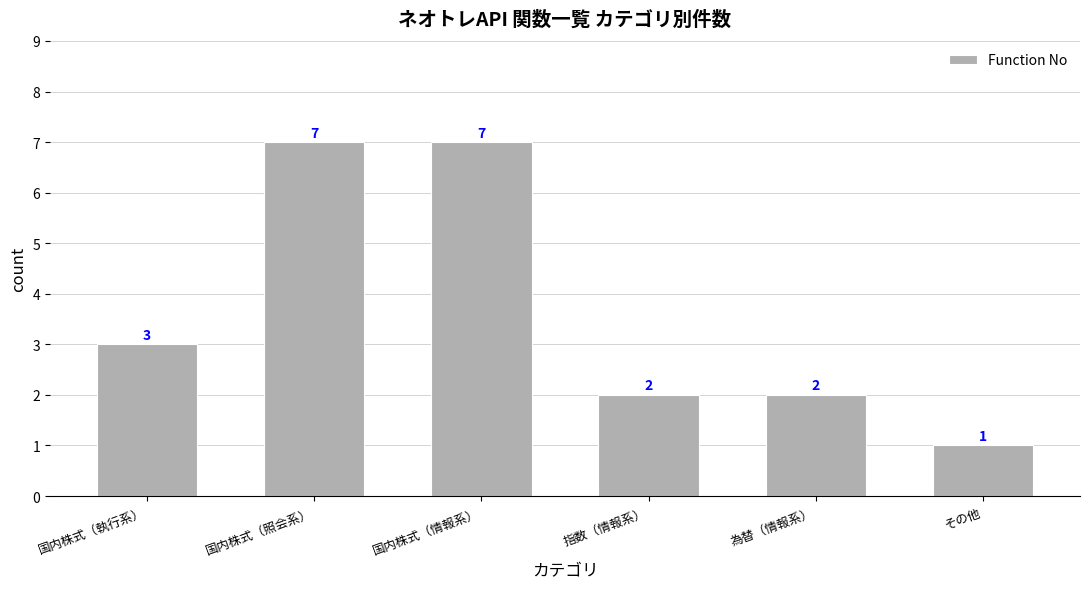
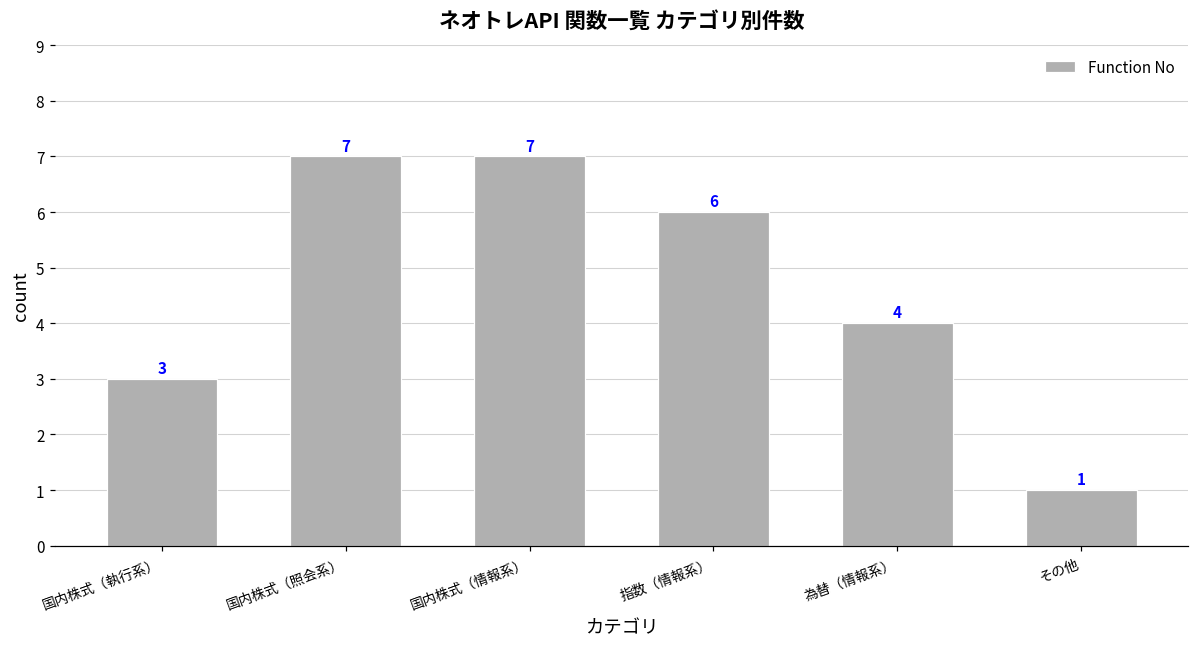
  {
    "国内株式（執行系）": 3,
    "国内株式（照会系）": 7,
    "国内株式（情報系）": 7,
-   "指数（情報系）": 2,
-   "為替（情報系）": 2,
+   "指数（情報系）": 6,
+   "為替（情報系）": 4,
    "その他": 1
  }
